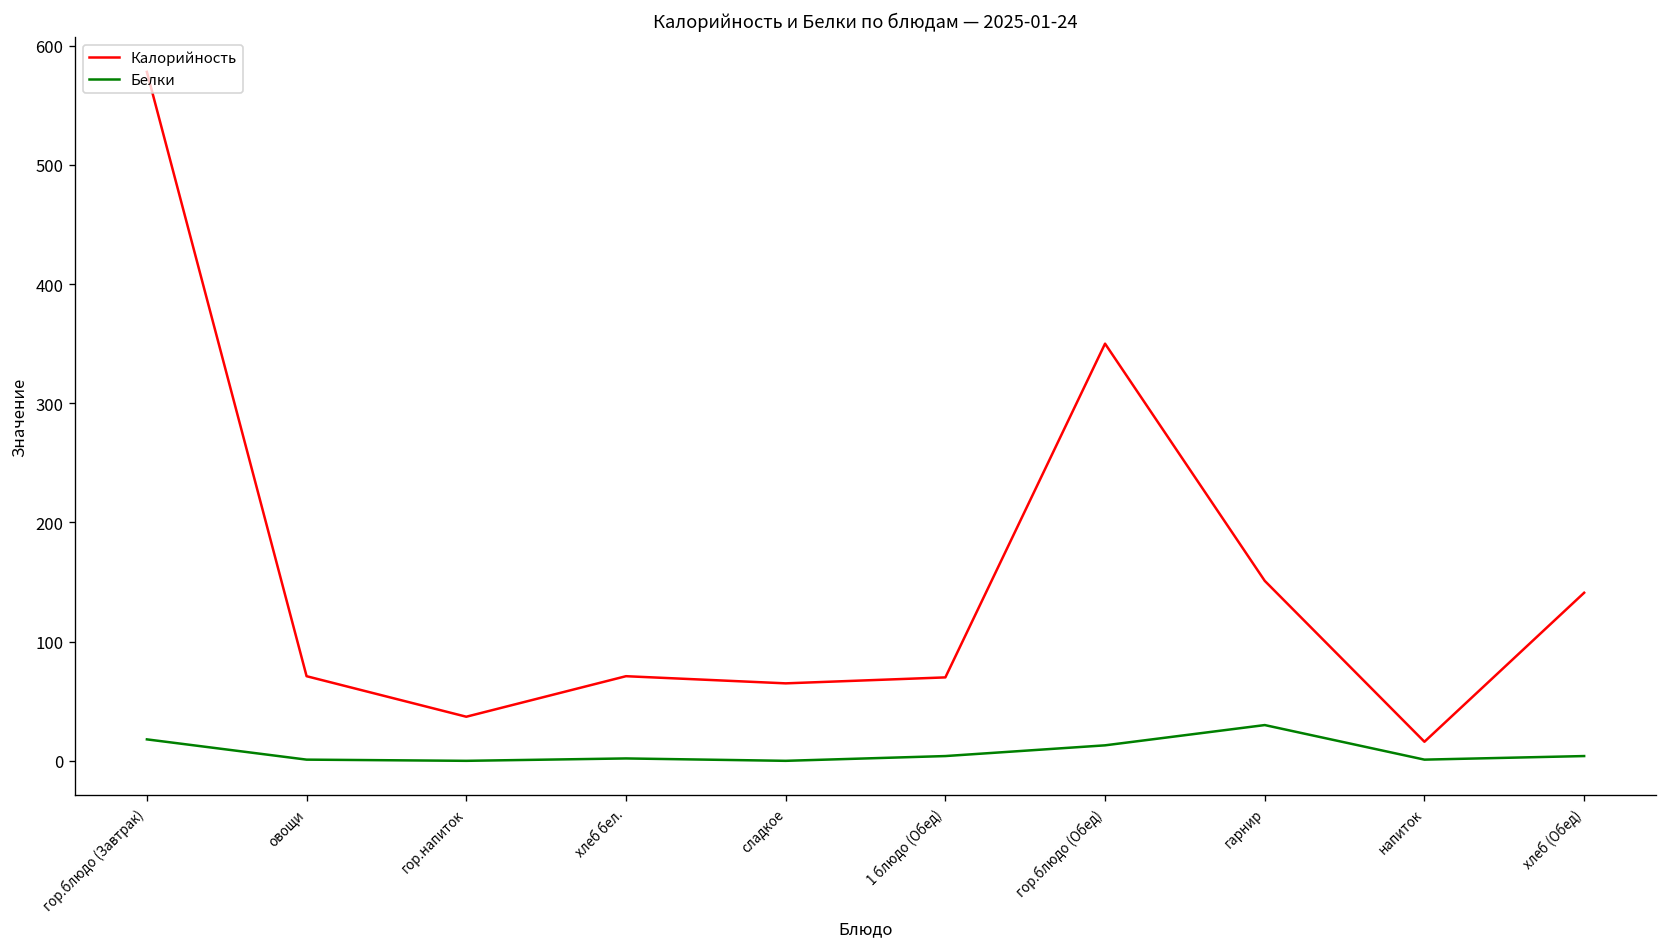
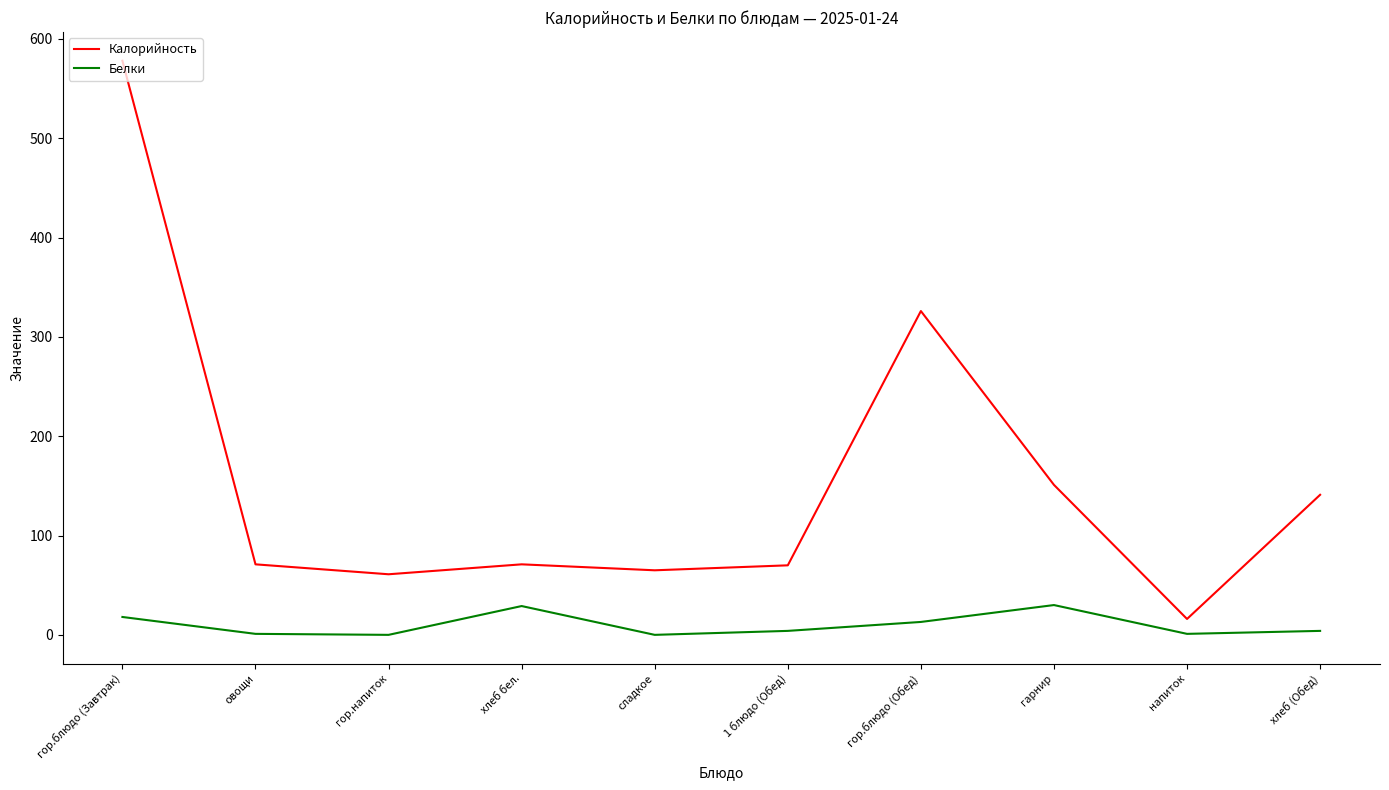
  {
    "Калорийность": {
      "овощи": 70,
-     "гор.напиток": 40,
+     "гор.напиток": 60,
      "хлеб бел.": 70,
      "сладкое": 70,
      "1 блюдо (Обед)": 70,
-     "гор.блюдо (Обед)": 350,
+     "гор.блюдо (Обед)": 330,
      "гарнир": 150,
      "напиток": 20,
      "хлеб (Обед)": 140
    },
    "Белки": {
      "гор.блюдо (Завтрак)": 20,
      "овощи": 0,
      "гор.напиток": 0,
-     "хлеб бел.": 0,
+     "хлеб бел.": 30,
      "сладкое": 0,
      "1 блюдо (Обед)": 0,
      "гор.блюдо (Обед)": 10,
      "гарнир": 30,
      "напиток": 0,
      "хлеб (Обед)": 0
    }
  }
